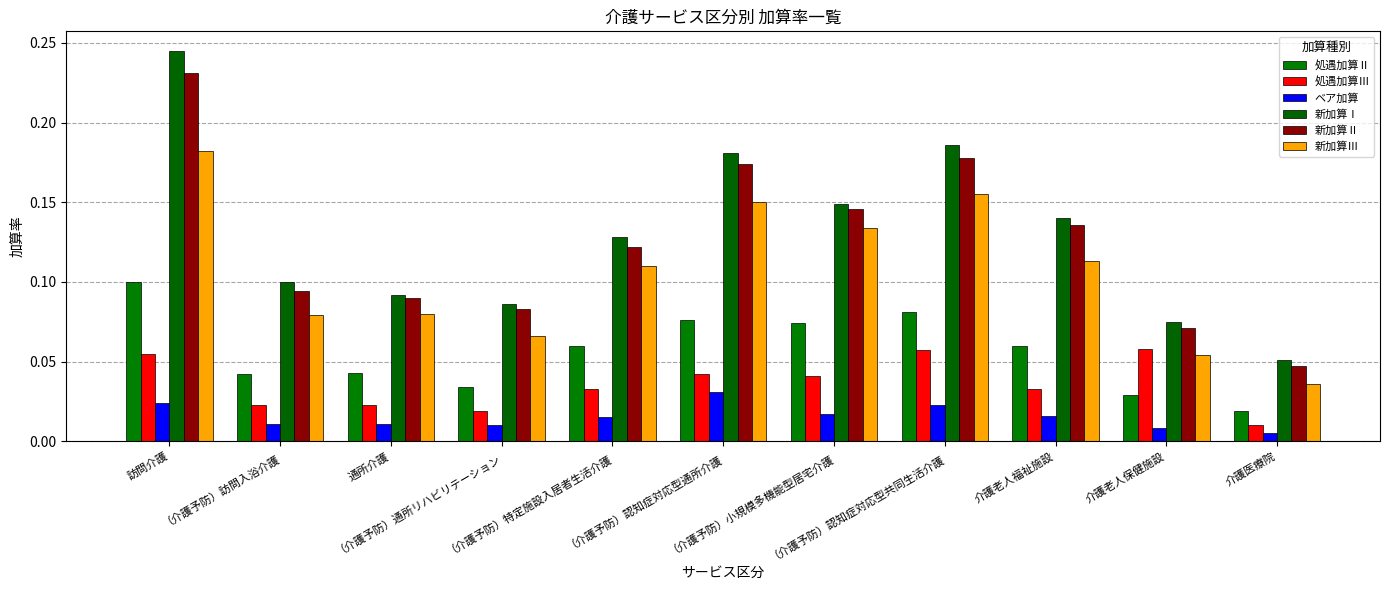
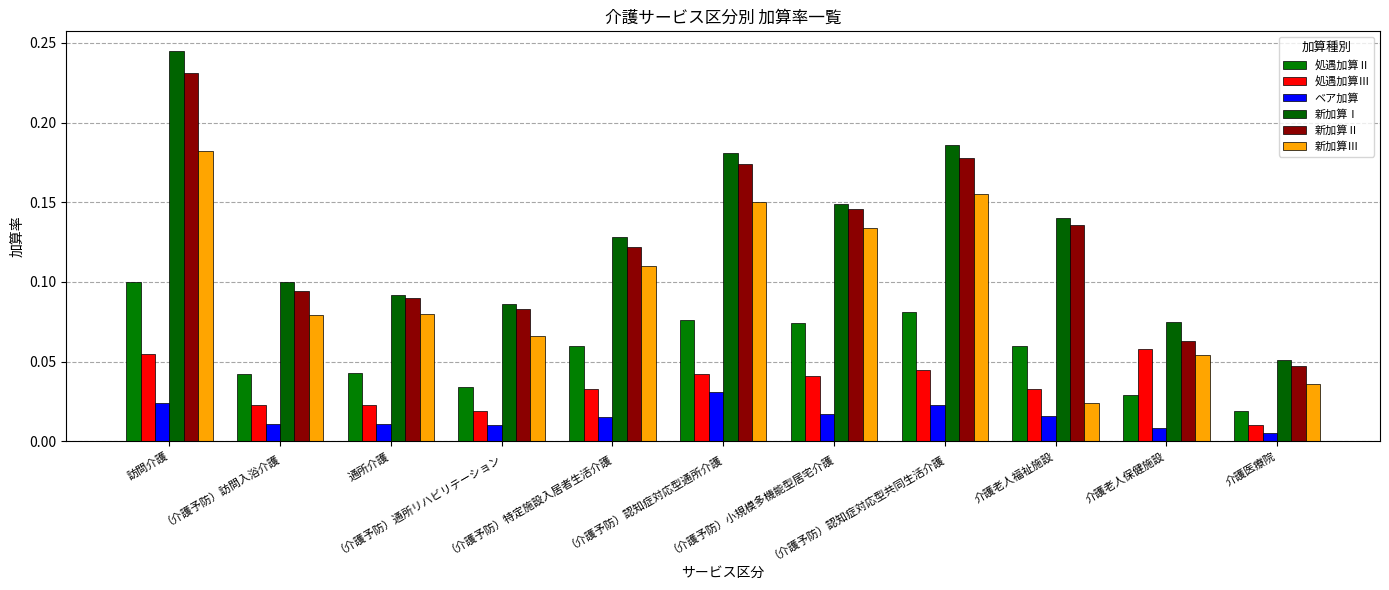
  {
    "処遇加算Ⅲ": {
      "訪問介護": 0.055,
      "（介護予防）訪問入浴介護": 0.023,
      "通所介護": 0.023,
      "（介護予防）通所リハビリテーション": 0.019,
      "（介護予防）特定施設入居者生活介護": 0.033,
      "（介護予防）認知症対応型通所介護": 0.042,
      "（介護予防）小規模多機能型居宅介護": 0.041,
-     "（介護予防）認知症対応型共同生活介護": 0.057,
+     "（介護予防）認知症対応型共同生活介護": 0.045,
      "介護老人福祉施設": 0.033,
      "介護老人保健施設": 0.058,
      "介護医療院": 0.010
    },
    "ベア加算": {
      "訪問介護": 0.024,
      "（介護予防）訪問入浴介護": 0.011,
      "通所介護": 0.011,
      "（介護予防）通所リハビリテーション": 0.010,
      "（介護予防）特定施設入居者生活介護": 0.015,
      "（介護予防）認知症対応型通所介護": 0.031,
      "（介護予防）小規模多機能型居宅介護": 0.017,
      "（介護予防）認知症対応型共同生活介護": 0.023,
      "介護老人福祉施設": 0.016,
      "介護老人保健施設": 0.008,
      "介護医療院": 0.005
    },
    "新加算Ⅱ": {
      "訪問介護": 0.231,
      "（介護予防）訪問入浴介護": 0.094,
      "通所介護": 0.090,
      "（介護予防）通所リハビリテーション": 0.083,
      "（介護予防）特定施設入居者生活介護": 0.122,
      "（介護予防）認知症対応型通所介護": 0.174,
      "（介護予防）小規模多機能型居宅介護": 0.146,
      "（介護予防）認知症対応型共同生活介護": 0.178,
      "介護老人福祉施設": 0.136,
-     "介護老人保健施設": 0.071,
+     "介護老人保健施設": 0.063,
      "介護医療院": 0.047
    },
    "新加算Ⅲ": {
      "訪問介護": 0.182,
      "（介護予防）訪問入浴介護": 0.079,
      "通所介護": 0.080,
      "（介護予防）通所リハビリテーション": 0.066,
      "（介護予防）特定施設入居者生活介護": 0.110,
      "（介護予防）認知症対応型通所介護": 0.150,
      "（介護予防）小規模多機能型居宅介護": 0.134,
      "（介護予防）認知症対応型共同生活介護": 0.155,
-     "介護老人福祉施設": 0.113,
+     "介護老人福祉施設": 0.024,
      "介護老人保健施設": 0.054,
      "介護医療院": 0.036
    }
  }
